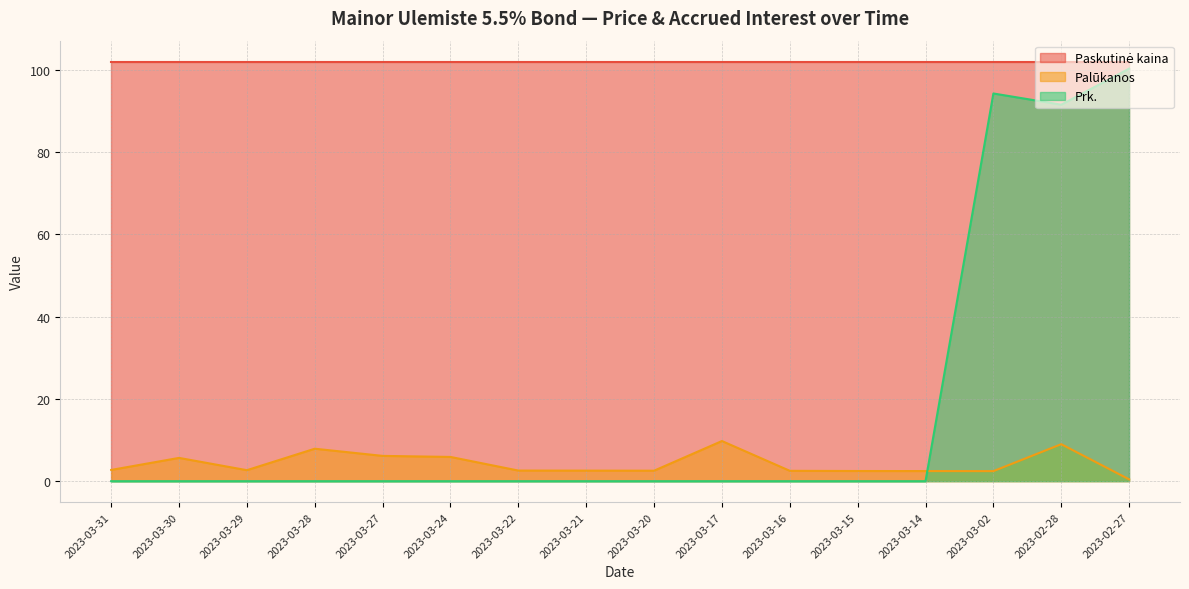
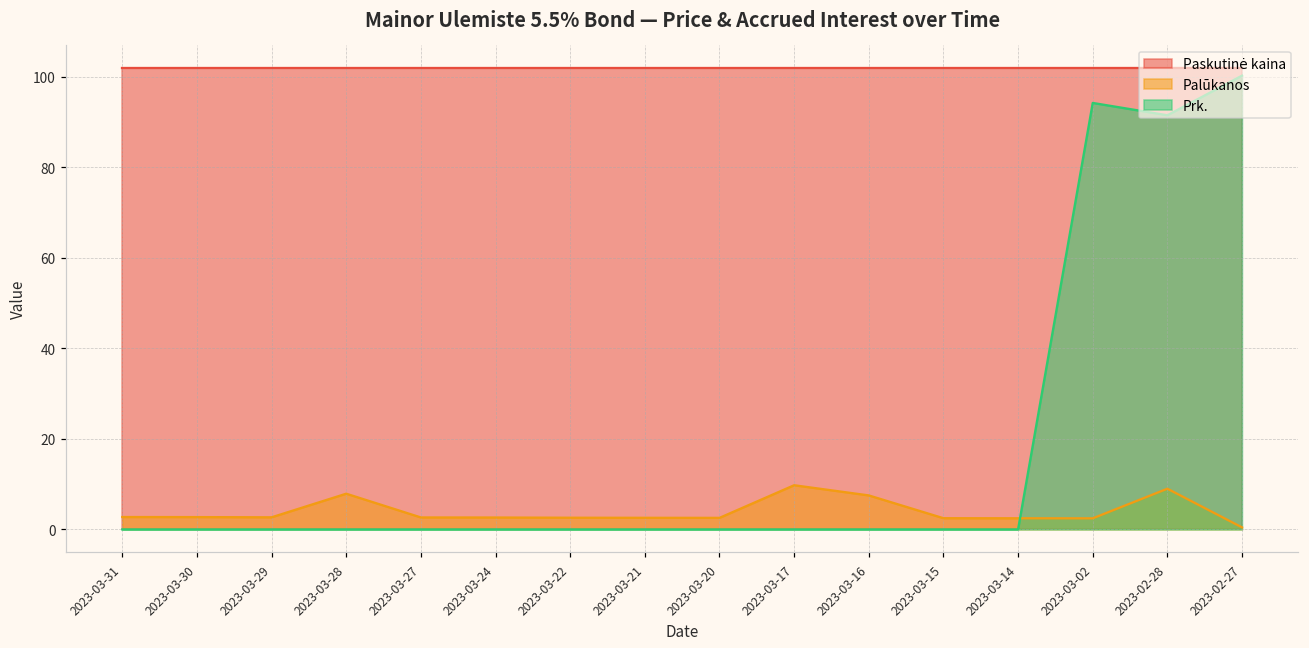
  {
    "Paskutinė kaina": {
      "2023-03-31": 102,
      "2023-03-30": 102,
      "2023-03-29": 102,
      "2023-03-28": 102,
      "2023-03-27": 102,
      "2023-03-24": 102,
      "2023-03-22": 102,
      "2023-03-21": 102,
      "2023-03-20": 102,
      "2023-03-17": 102,
      "2023-03-16": 102,
      "2023-03-15": 102,
      "2023-03-14": 102,
      "2023-03-02": 102
    },
    "Palūkanos": {
      "2023-03-31": 3,
-     "2023-03-30": 6,
+     "2023-03-30": 3,
      "2023-03-29": 3,
      "2023-03-28": 8,
-     "2023-03-27": 6,
-     "2023-03-24": 6,
+     "2023-03-27": 3,
+     "2023-03-24": 3,
      "2023-03-22": 3,
      "2023-03-21": 3,
      "2023-03-20": 3,
      "2023-03-17": 10,
-     "2023-03-16": 3,
+     "2023-03-16": 8,
      "2023-03-15": 2,
      "2023-03-14": 2,
      "2023-03-02": 2,
      "2023-02-28": 9,
      "2023-02-27": 0
    },
    "Prk.": {
      "2023-03-31": 0,
      "2023-03-30": 0,
      "2023-03-29": 0,
      "2023-03-28": 0,
      "2023-03-27": 0,
      "2023-03-24": 0,
      "2023-03-22": 0,
      "2023-03-21": 0,
      "2023-03-20": 0,
      "2023-03-17": 0,
      "2023-03-16": 0,
      "2023-03-15": 0,
      "2023-03-14": 0,
      "2023-03-02": 94
    }
  }
